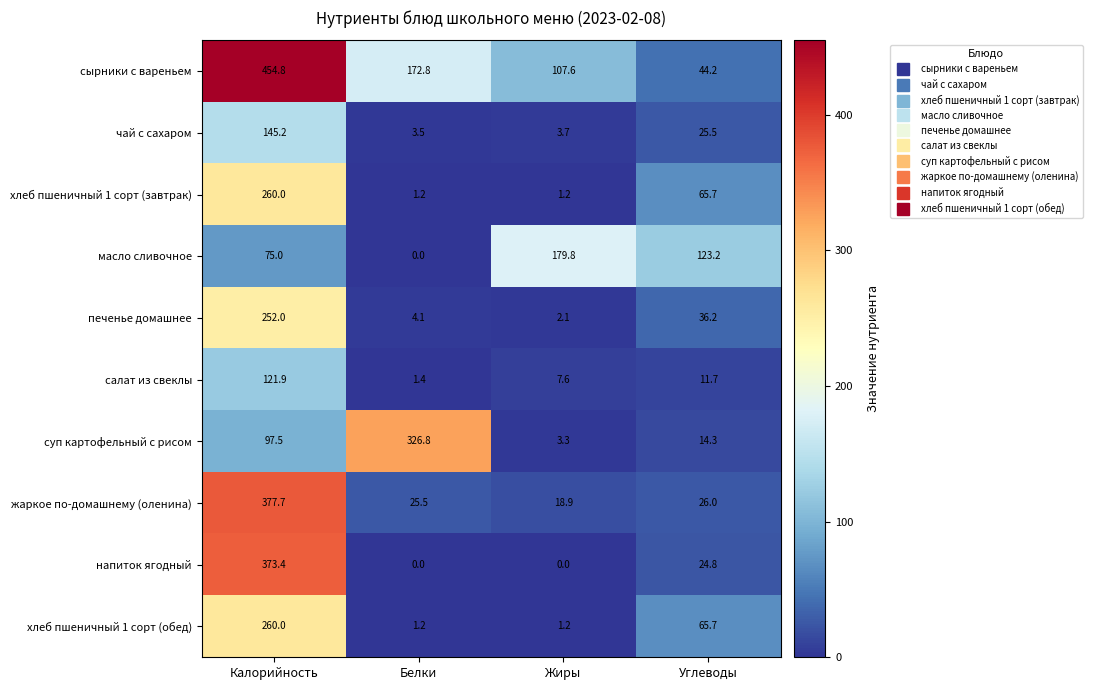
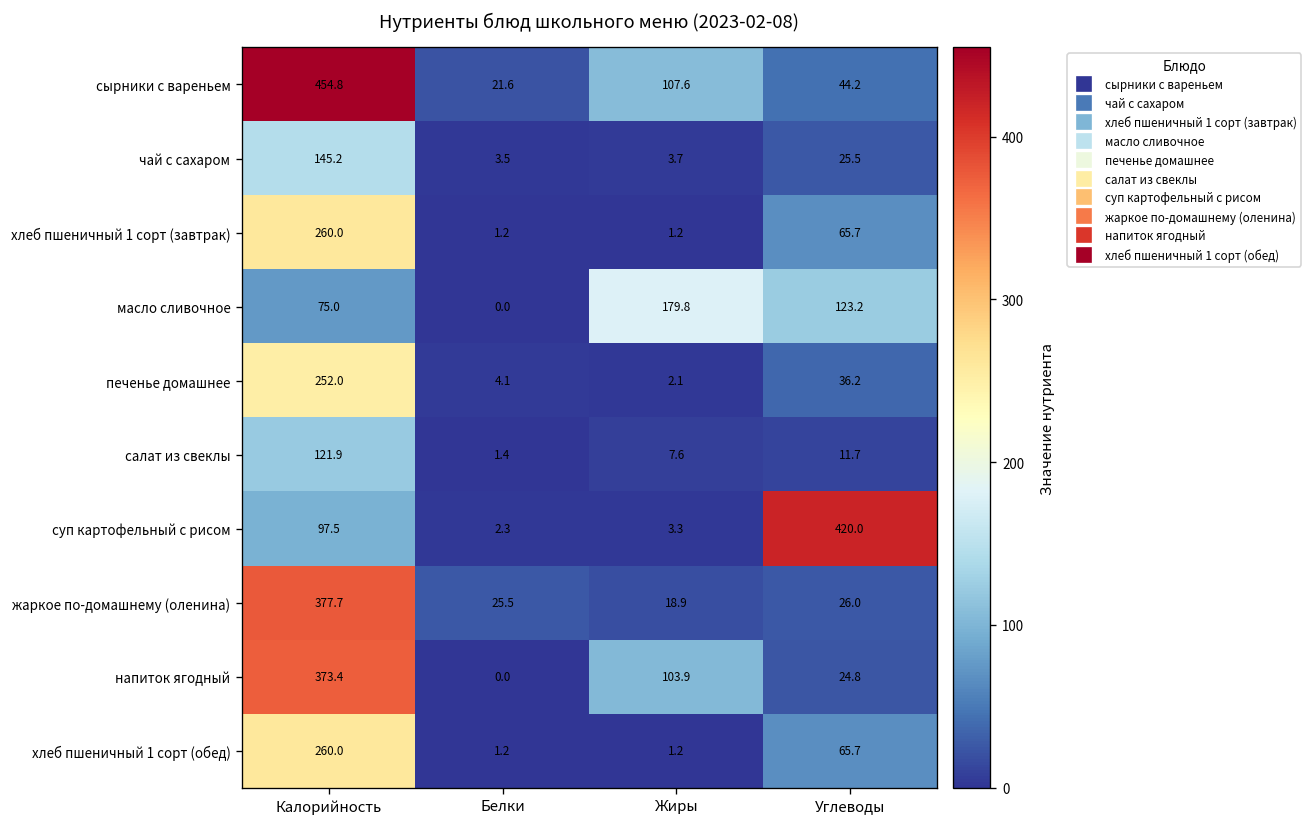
  {
    "сырники с вареньем": {
      "Калорийность": 454.8,
-     "Белки": 172.8,
+     "Белки": 21.6,
      "Жиры": 107.6,
      "Углеводы": 44.2
    },
    "чай с сахаром": {
      "Калорийность": 145.2,
      "Белки": 3.5,
      "Жиры": 3.7,
      "Углеводы": 25.5
    },
    "хлеб пшеничный 1 сорт (завтрак)": {
      "Калорийность": 260.0,
      "Белки": 1.2,
      "Жиры": 1.2,
      "Углеводы": 65.7
    },
    "масло сливочное": {
      "Калорийность": 75.0,
      "Белки": 0.0,
      "Жиры": 179.8,
      "Углеводы": 123.2
    },
    "печенье домашнее": {
      "Калорийность": 252.0,
      "Белки": 4.1,
      "Жиры": 2.1,
      "Углеводы": 36.2
    },
    "салат из свеклы": {
      "Калорийность": 121.9,
      "Белки": 1.4,
      "Жиры": 7.6,
      "Углеводы": 11.7
    },
    "суп картофельный с рисом": {
      "Калорийность": 97.5,
-     "Белки": 326.8,
+     "Белки": 2.3,
      "Жиры": 3.3,
-     "Углеводы": 14.3
+     "Углеводы": 420.0
    },
    "жаркое по-домашнему (оленина)": {
      "Калорийность": 377.7,
      "Белки": 25.5,
      "Жиры": 18.9,
      "Углеводы": 26.0
    },
    "напиток ягодный": {
      "Калорийность": 373.4,
      "Белки": 0.0,
-     "Жиры": 0.0,
+     "Жиры": 103.9,
      "Углеводы": 24.8
    },
    "хлеб пшеничный 1 сорт (обед)": {
      "Калорийность": 260.0,
      "Белки": 1.2,
      "Жиры": 1.2,
      "Углеводы": 65.7
    }
  }
